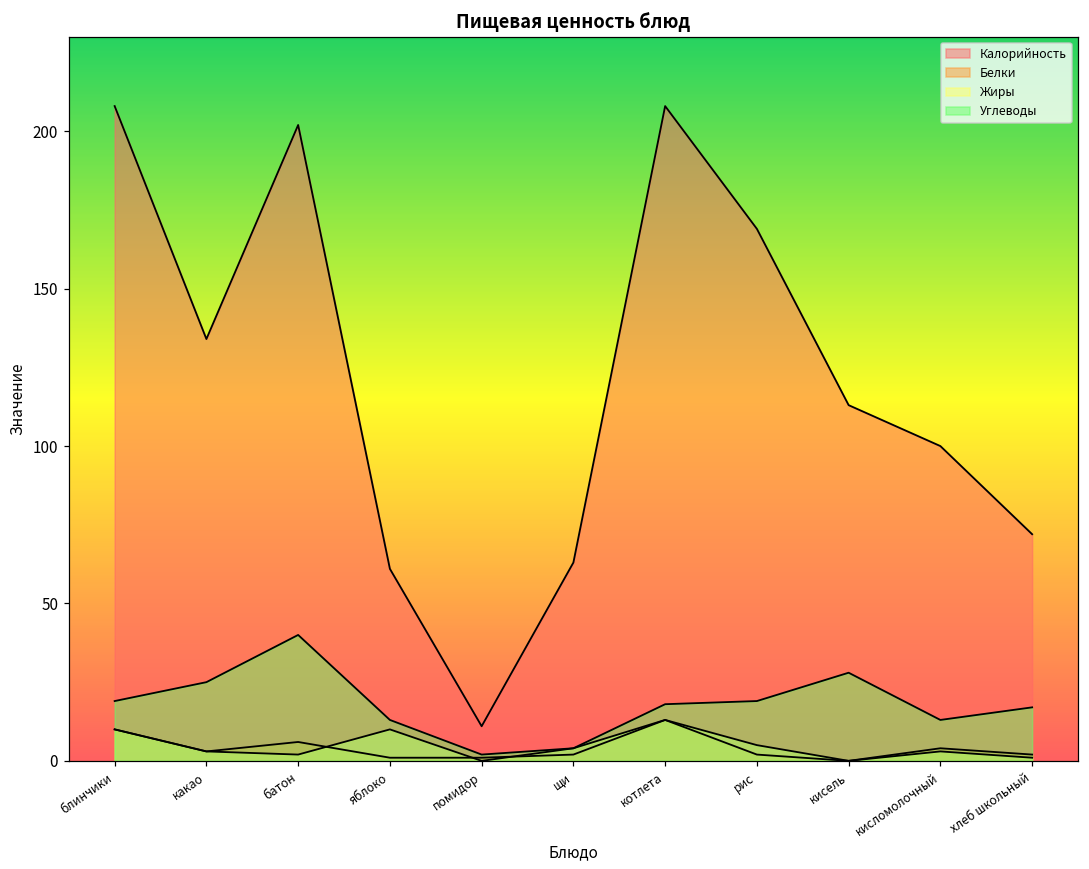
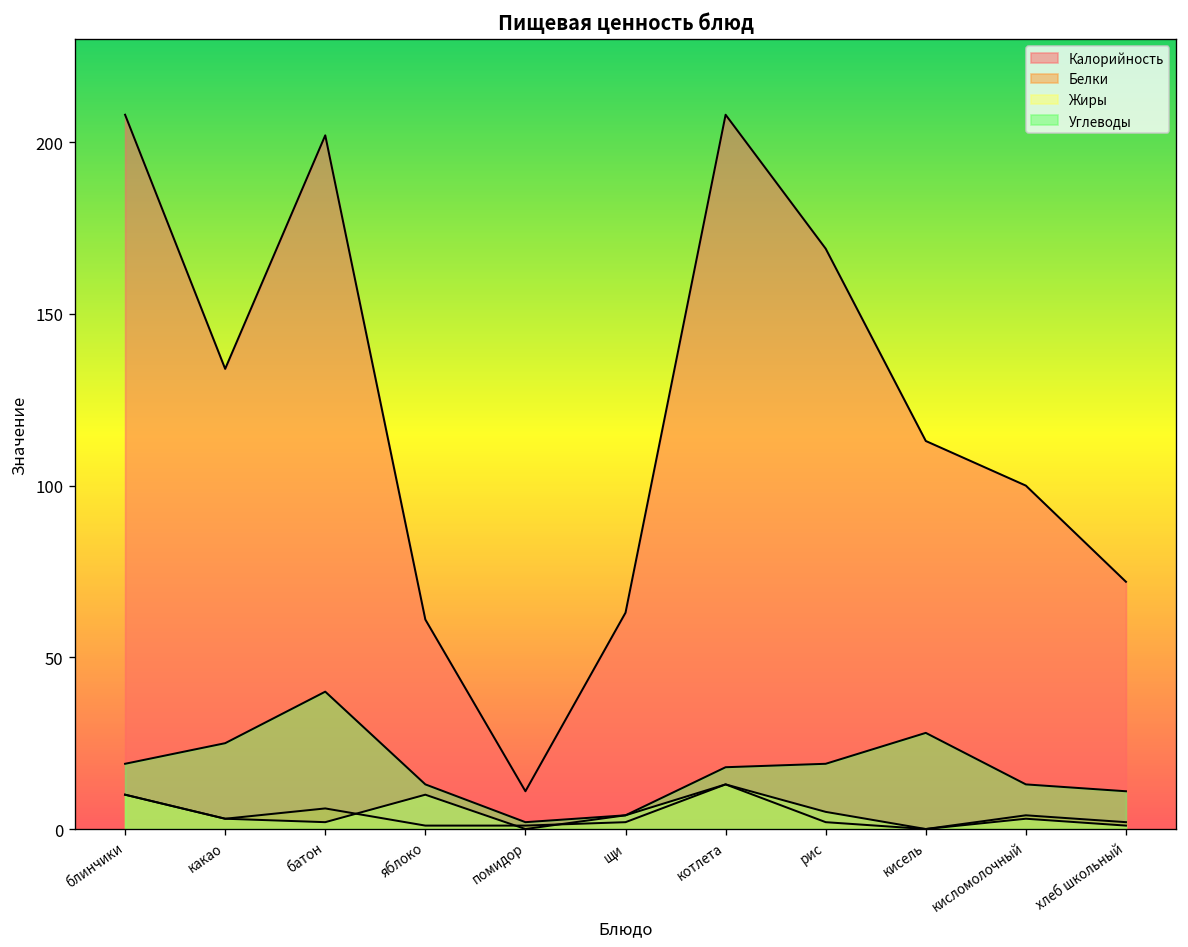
  {
    "Жиры": {
      "батон": 2,
      "яблоко": 10,
      "помидор": 0,
      "рис": 5,
      "кисломолочный": 3,
      "хлеб школьный": 1
    },
    "Углеводы": {
      "блинчики": 19,
      "какао": 25,
      "батон": 40,
      "яблоко": 13,
      "помидор": 2,
      "котлета": 18,
      "рис": 19,
      "кисель": 28,
      "кисломолочный": 13,
-     "хлеб школьный": 17
+     "хлеб школьный": 11
    }
  }
